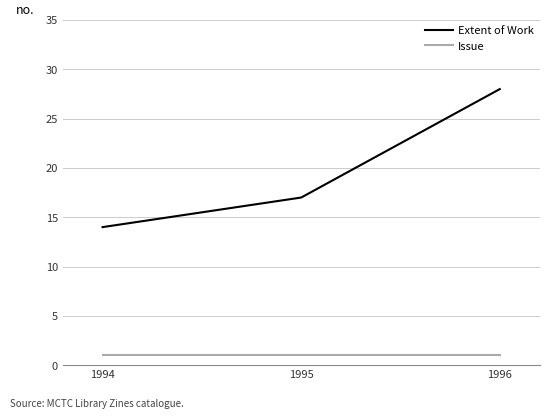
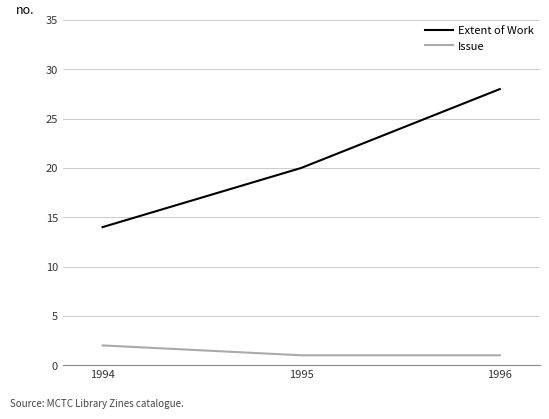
  {
    "Extent of Work": {
      "1994": 14,
-     "1995": 17,
+     "1995": 20,
      "1996": 28
    },
    "Issue": {
-     "1994": 1,
+     "1994": 2,
      "1995": 1,
      "1996": 1
    }
  }
